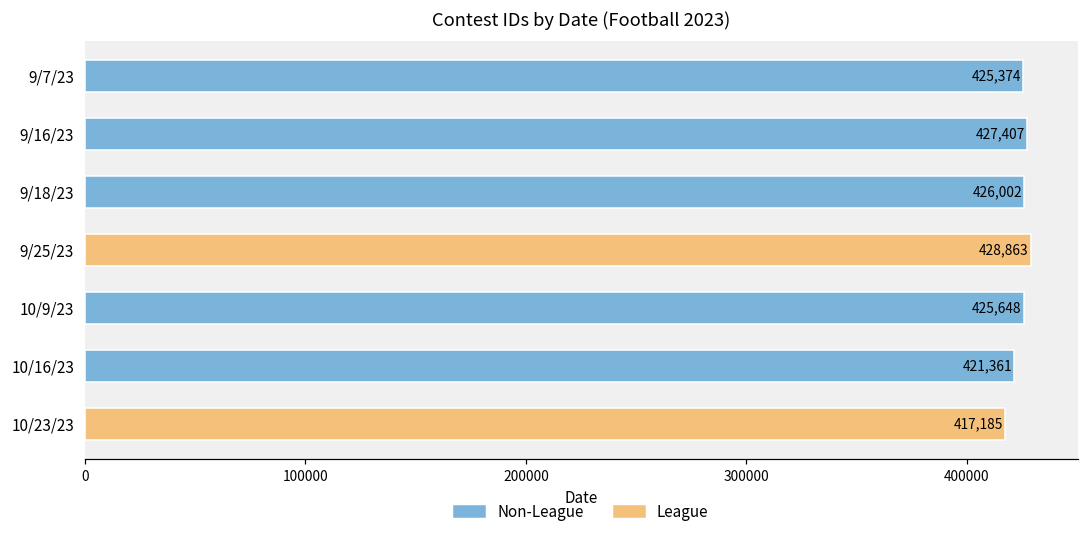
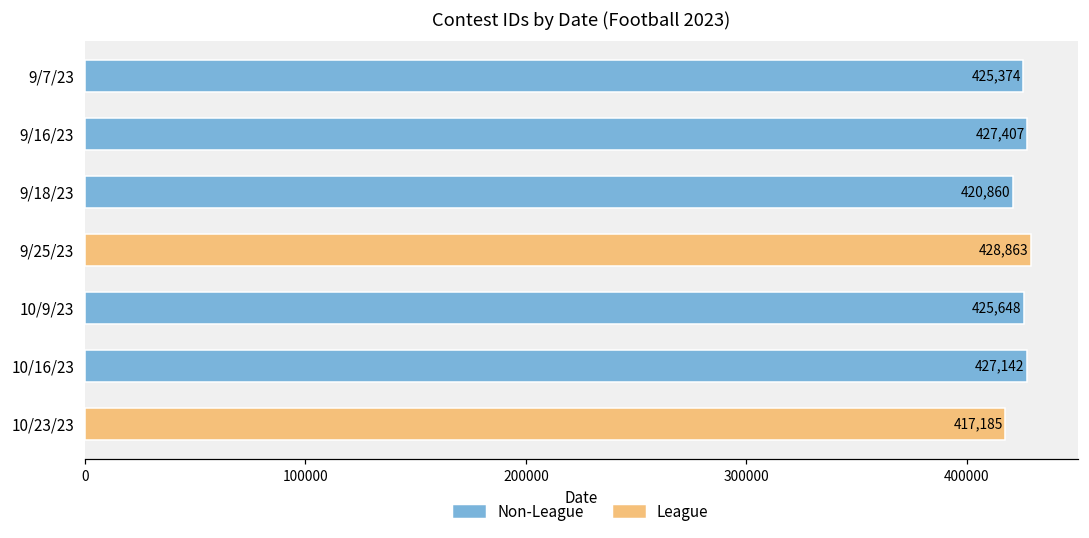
  {
    "9/7/23": "425,374",
    "9/16/23": "427,407",
-   "9/18/23": "426,002",
+   "9/18/23": "420,860",
    "9/25/23": "428,863",
    "10/9/23": "425,648",
-   "10/16/23": "421,361",
+   "10/16/23": "427,142",
    "10/23/23": "417,185"
  }
